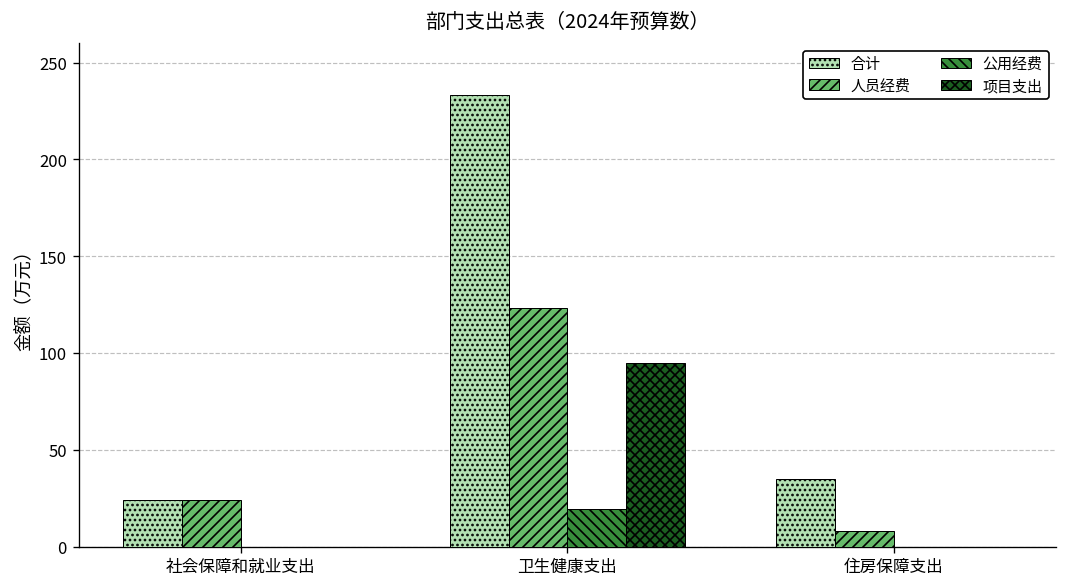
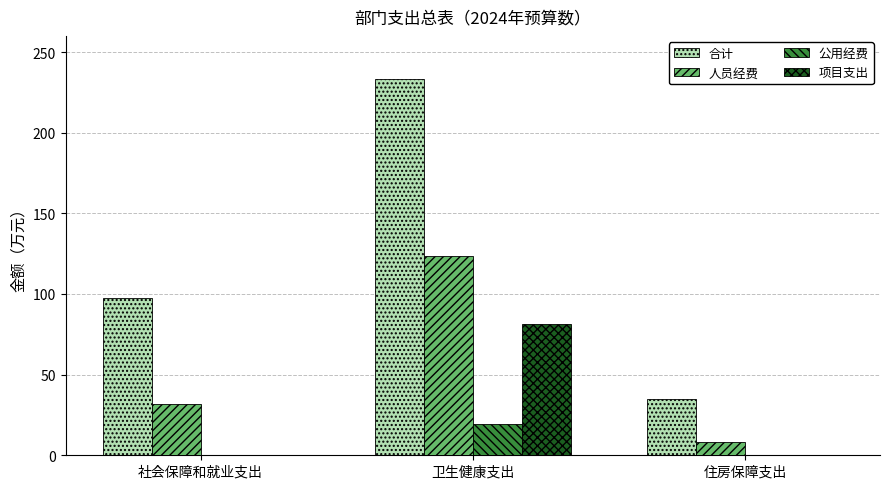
  {
    "合计": {
-     "社会保障和就业支出": 24,
+     "社会保障和就业支出": 97,
      "卫生健康支出": 233,
      "住房保障支出": 35
    },
    "人员经费": {
-     "社会保障和就业支出": 24,
+     "社会保障和就业支出": 32,
      "卫生健康支出": 123,
      "住房保障支出": 8
    },
    "公用经费": {
      "社会保障和就业支出": 0,
      "卫生健康支出": 20,
      "住房保障支出": 0
    },
    "项目支出": {
      "社会保障和就业支出": 0,
-     "卫生健康支出": 95,
+     "卫生健康支出": 81,
      "住房保障支出": 0
    }
  }
